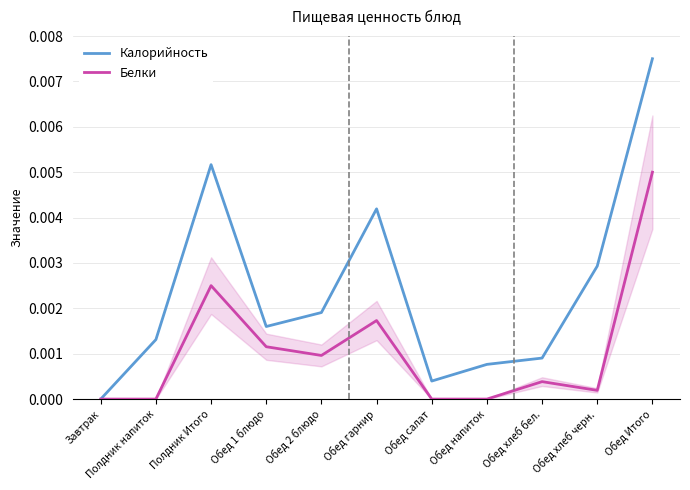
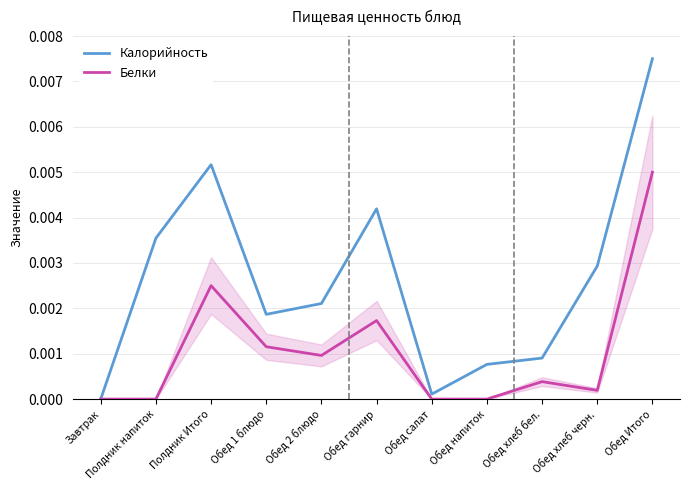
  {
    "Калорийность": {
-     "Полдник напиток": 0.0013,
+     "Полдник напиток": 0.0035,
      "Полдник Итого": 0.0052,
-     "Обед 1 блюдо": 0.0016,
-     "Обед 2 блюдо": 0.0019,
+     "Обед 1 блюдо": 0.0019,
+     "Обед 2 блюдо": 0.0021,
      "Обед гарнир": 0.0042,
-     "Обед салат": 0.0004,
+     "Обед салат": 0.0001,
      "Обед напиток": 0.0008,
      "Обед хлеб бел.": 0.0009,
      "Обед хлеб черн.": 0.0029,
      "Обед Итого": 0.0075
    }
  }
